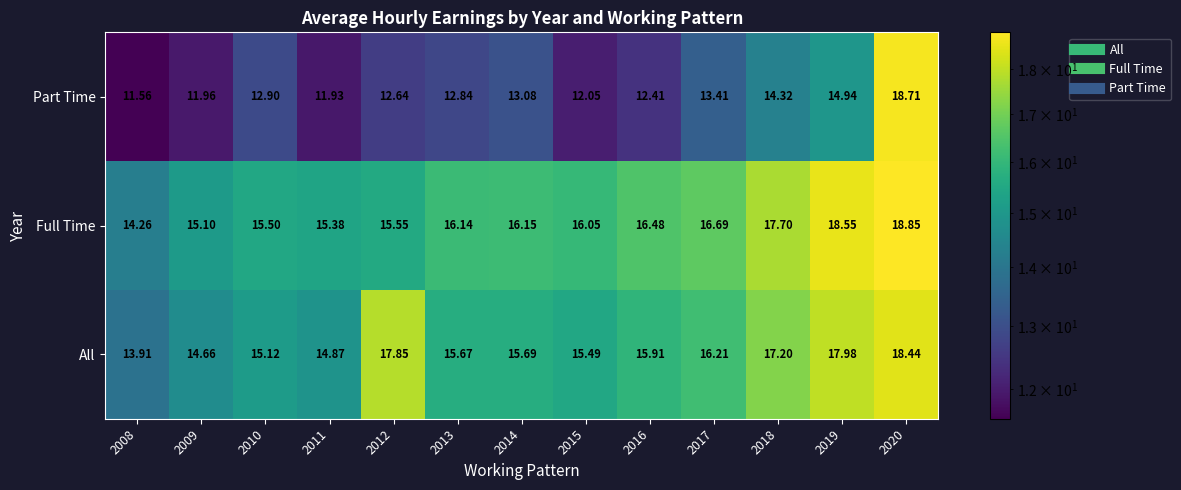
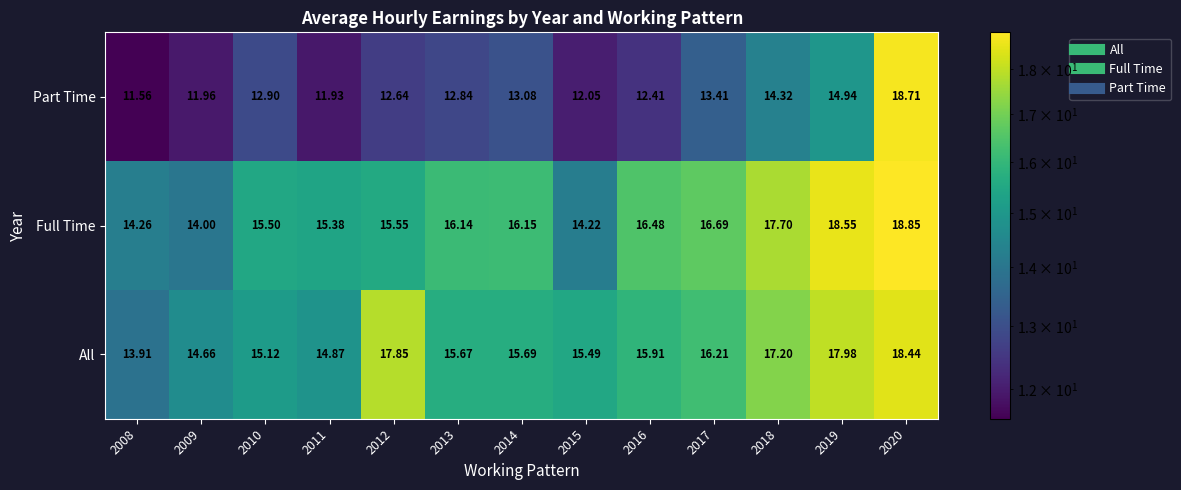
  {
    "Part Time": {
      "2008": 11.56,
      "2009": 11.96,
      "2010": 12.90,
      "2011": 11.93,
      "2012": 12.64,
      "2013": 12.84,
      "2014": 13.08,
      "2015": 12.05,
      "2016": 12.41,
      "2017": 13.41,
      "2018": 14.32,
      "2019": 14.94,
      "2020": 18.71
    },
    "Full Time": {
      "2008": 14.26,
-     "2009": 15.10,
+     "2009": 14.00,
      "2010": 15.50,
      "2011": 15.38,
      "2012": 15.55,
      "2013": 16.14,
      "2014": 16.15,
-     "2015": 16.05,
+     "2015": 14.22,
      "2016": 16.48,
      "2017": 16.69,
      "2018": 17.70,
      "2019": 18.55,
      "2020": 18.85
    },
    "All": {
      "2008": 13.91,
      "2009": 14.66,
      "2010": 15.12,
      "2011": 14.87,
      "2012": 17.85,
      "2013": 15.67,
      "2014": 15.69,
      "2015": 15.49,
      "2016": 15.91,
      "2017": 16.21,
      "2018": 17.20,
      "2019": 17.98,
      "2020": 18.44
    }
  }
